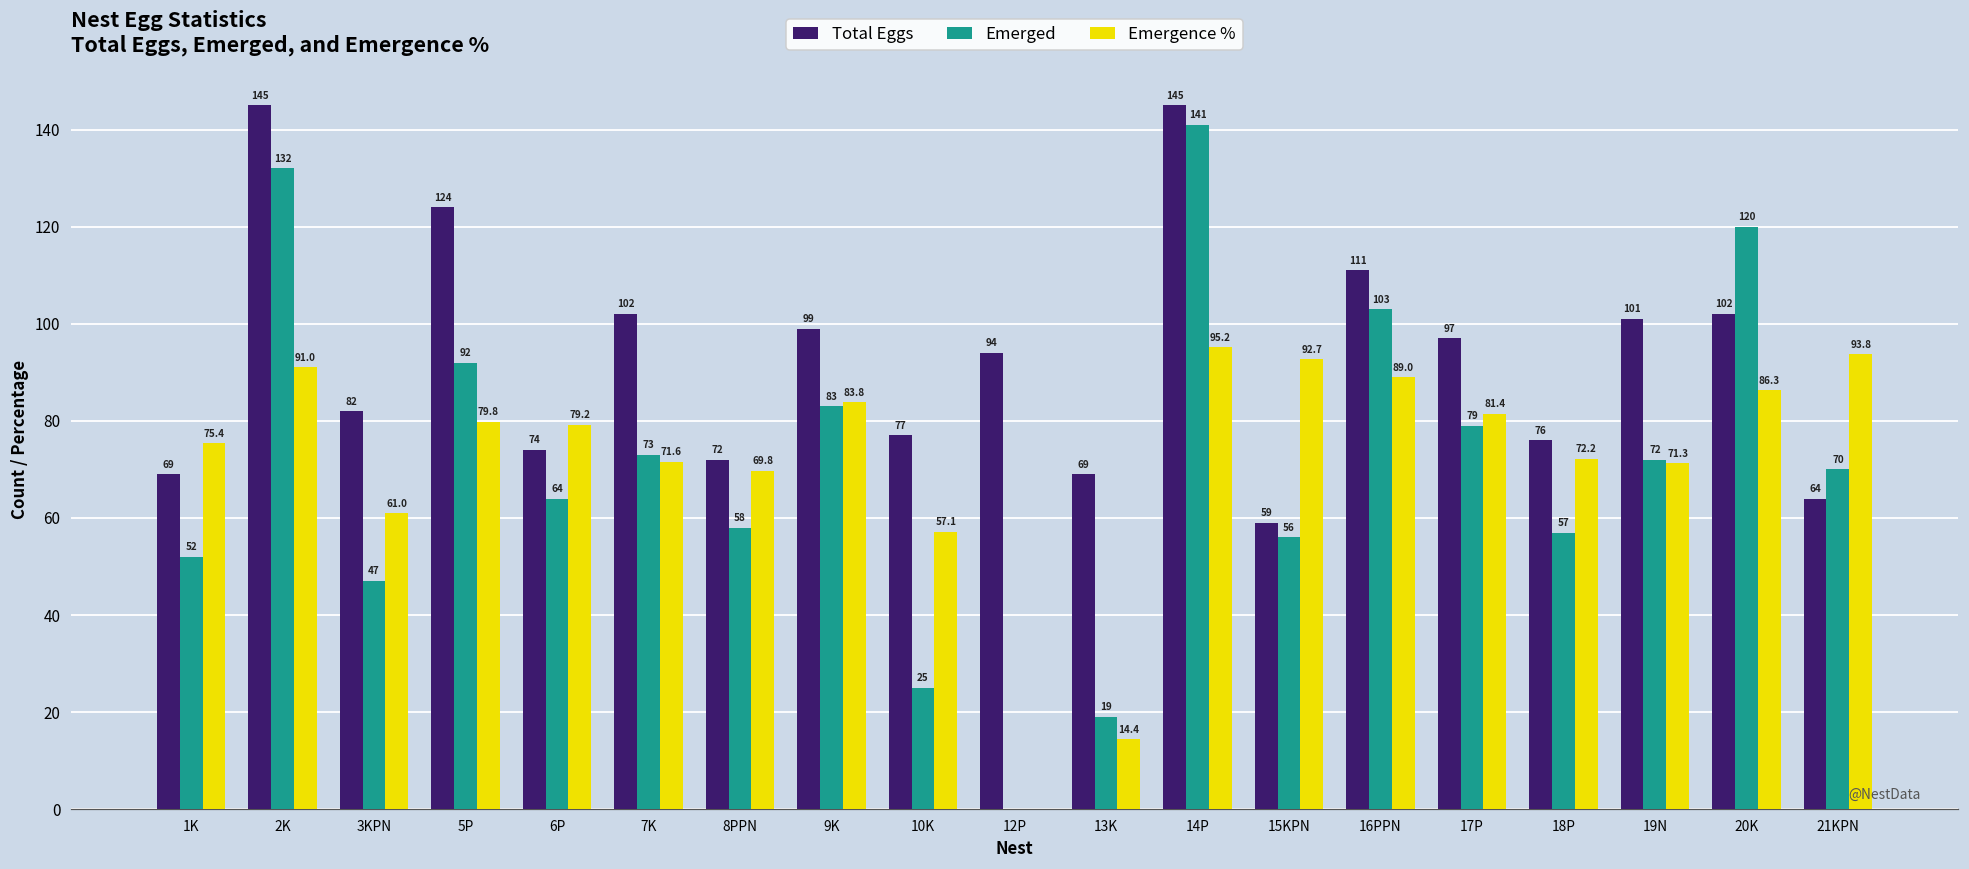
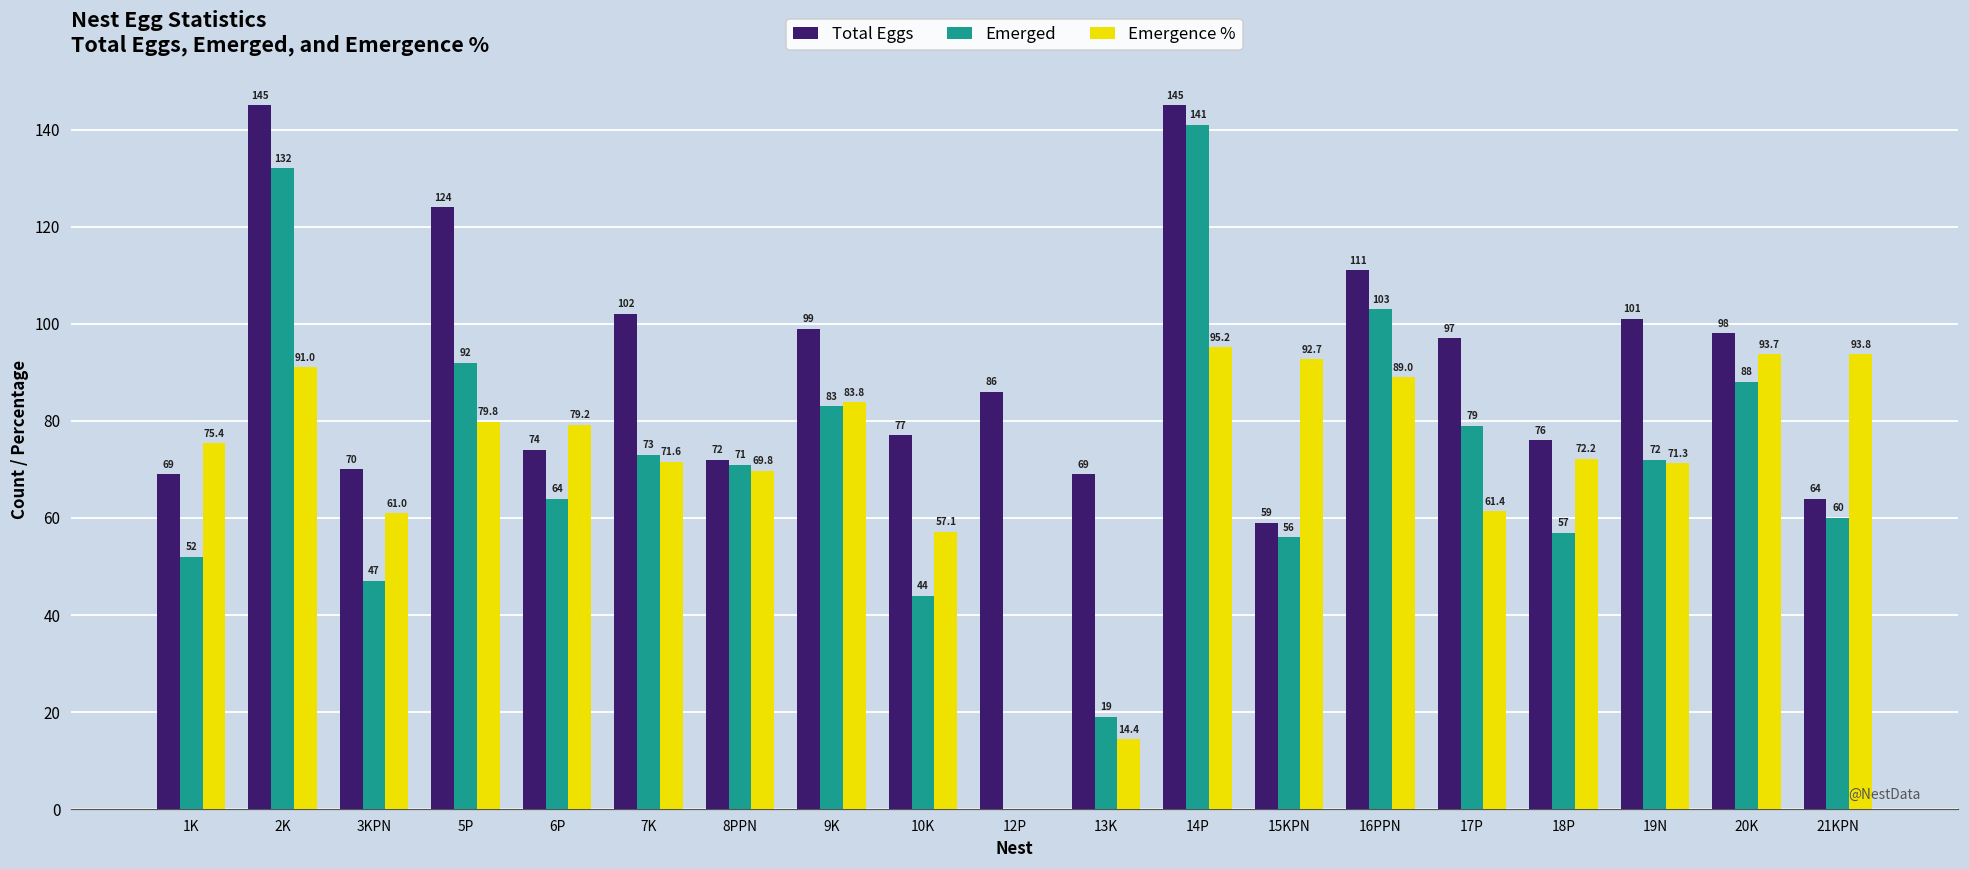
  {
    "Total Eggs": {
      "1K": 69,
      "2K": 145,
-     "3KPN": 82,
+     "3KPN": 70,
      "5P": 124,
      "6P": 74,
      "7K": 102,
      "8PPN": 72,
      "9K": 99,
      "10K": 77,
-     "12P": 94,
+     "12P": 86,
      "13K": 69,
      "14P": 145,
      "15KPN": 59,
      "16PPN": 111,
      "17P": 97,
      "18P": 76,
      "19N": 101,
-     "20K": 102,
+     "20K": 98,
      "21KPN": 64
    },
    "Emerged": {
      "1K": 52,
      "2K": 132,
      "3KPN": 47,
      "5P": 92,
      "6P": 64,
      "7K": 73,
-     "8PPN": 58,
+     "8PPN": 71,
      "9K": 83,
-     "10K": 25,
+     "10K": 44,
      "13K": 19,
      "14P": 141,
      "15KPN": 56,
      "16PPN": 103,
      "17P": 79,
      "18P": 57,
      "19N": 72,
-     "20K": 120,
-     "21KPN": 70
+     "20K": 88,
+     "21KPN": 60
    },
    "Emergence %": {
      "1K": 75.4,
      "2K": 91.0,
      "3KPN": 61.0,
      "5P": 79.8,
      "6P": 79.2,
      "7K": 71.6,
      "8PPN": 69.8,
      "9K": 83.8,
      "10K": 57.1,
      "13K": 14.4,
      "14P": 95.2,
      "15KPN": 92.7,
      "16PPN": 89.0,
-     "17P": 81.4,
+     "17P": 61.4,
      "18P": 72.2,
      "19N": 71.3,
-     "20K": 86.3,
+     "20K": 93.7,
      "21KPN": 93.8
    }
  }
